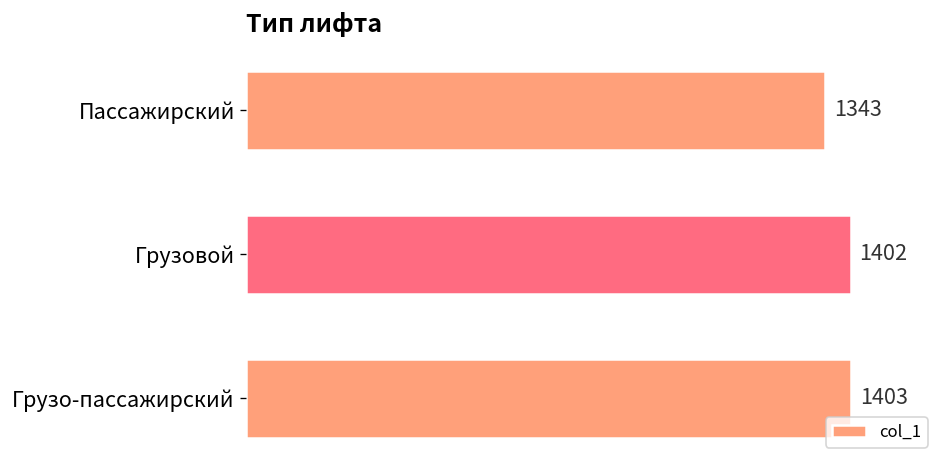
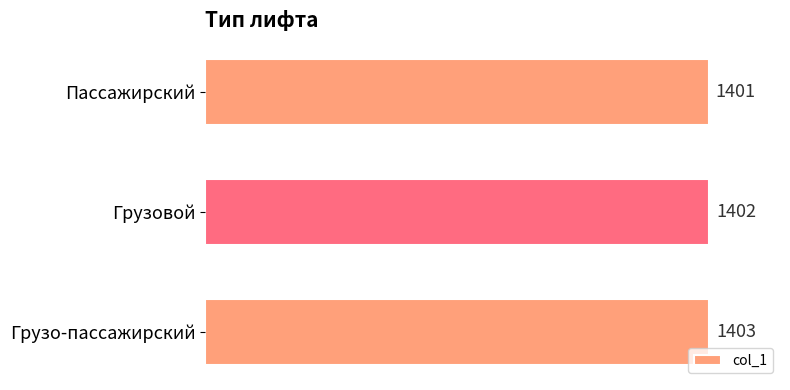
  {
-   "Пассажирский": 1343,
+   "Пассажирский": 1401,
    "Грузовой": 1402,
    "Грузо-пассажирский": 1403
  }
